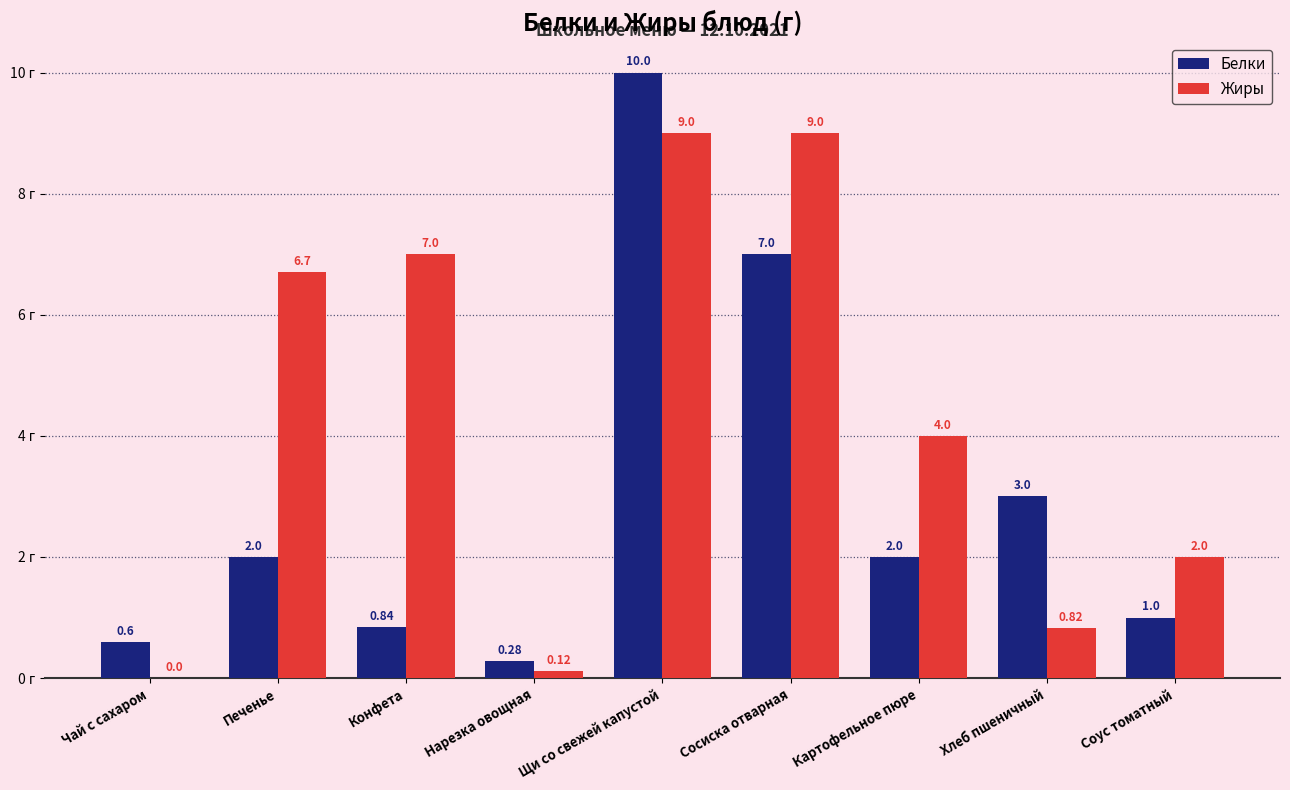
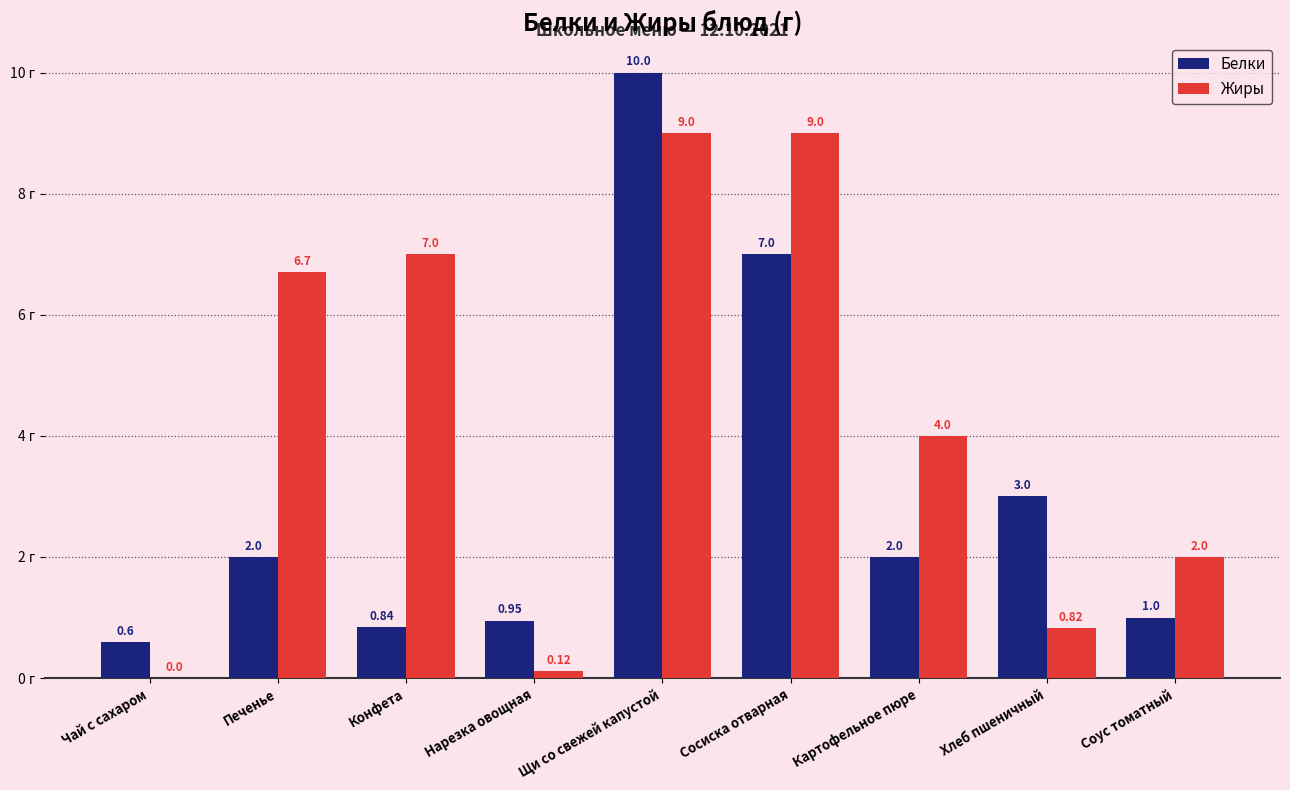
  {
    "Белки": {
      "Чай с сахаром": 0.6,
      "Печенье": 2.0,
      "Конфета": 0.84,
-     "Нарезка овощная": 0.28,
+     "Нарезка овощная": 0.95,
      "Щи со свежей капустой": 10.0,
      "Сосиска отварная": 7.0,
      "Картофельное пюре": 2.0,
      "Хлеб пшеничный": 3.0,
      "Соус томатный": 1.0
    },
    "Жиры": {
      "Чай с сахаром": 0.0,
      "Печенье": 6.7,
      "Конфета": 7.0,
      "Нарезка овощная": 0.12,
      "Щи со свежей капустой": 9.0,
      "Сосиска отварная": 9.0,
      "Картофельное пюре": 4.0,
      "Хлеб пшеничный": 0.82,
      "Соус томатный": 2.0
    }
  }
